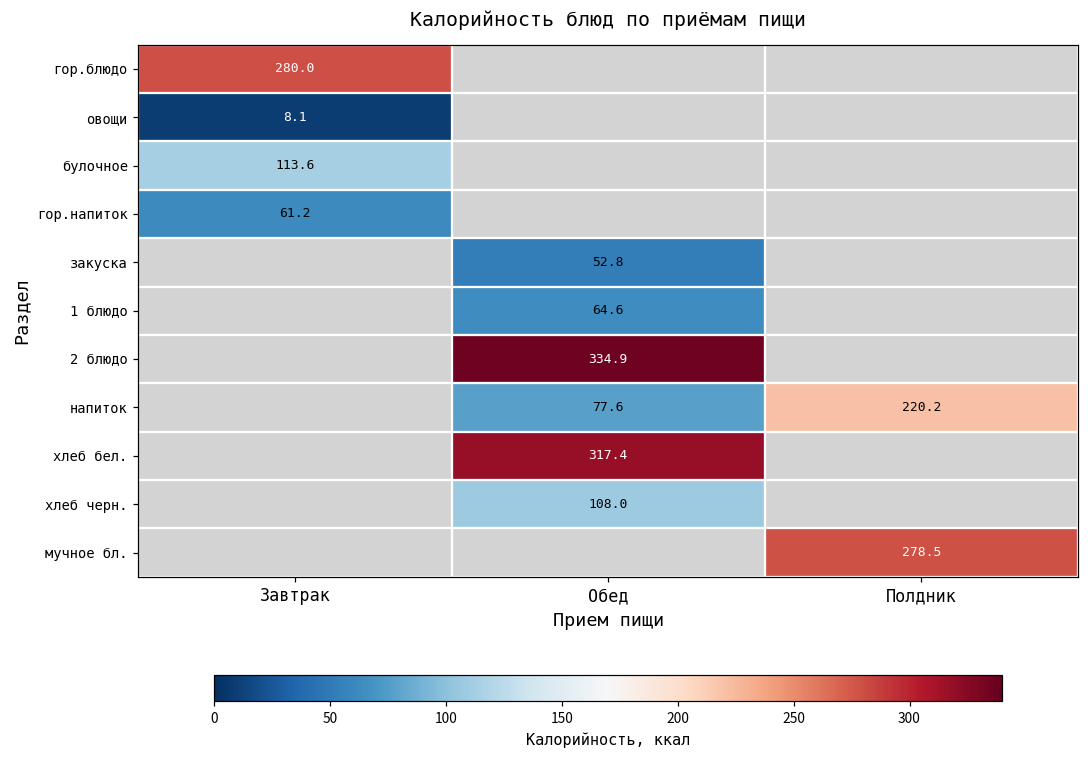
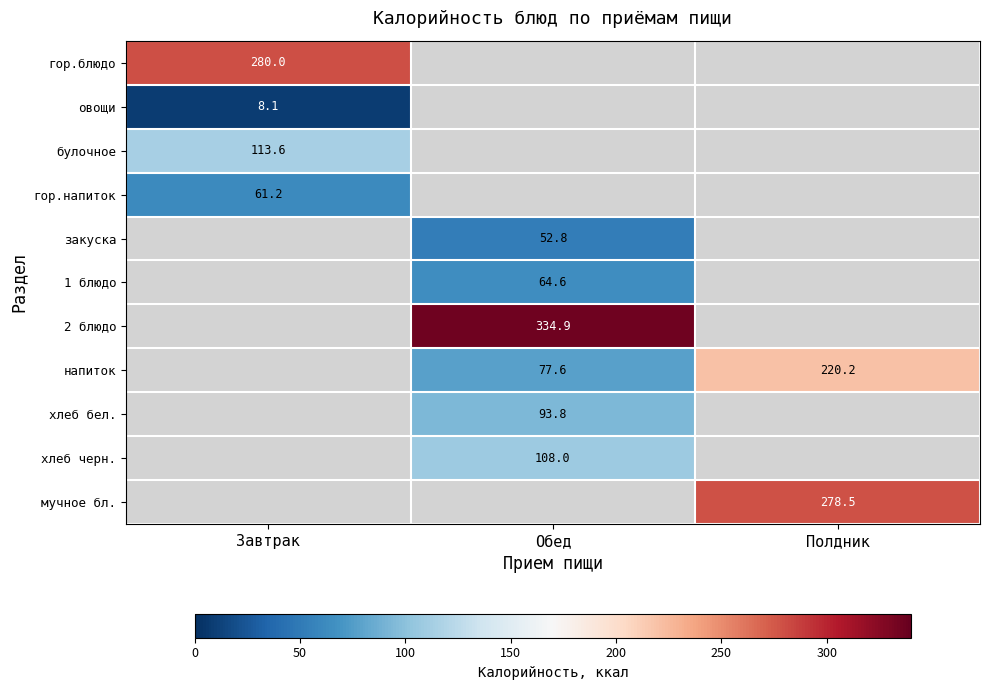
  {
    "гор.блюдо": {
      "Завтрак": 280.0
    },
    "овощи": {
      "Завтрак": 8.1
    },
    "булочное": {
      "Завтрак": 113.6
    },
    "гор.напиток": {
      "Завтрак": 61.2
    },
    "закуска": {
      "Обед": 52.8
    },
    "1 блюдо": {
      "Обед": 64.6
    },
    "2 блюдо": {
      "Обед": 334.9
    },
    "напиток": {
      "Обед": 77.6,
      "Полдник": 220.2
    },
    "хлеб бел.": {
-     "Обед": 317.4
+     "Обед": 93.8
    },
    "хлеб черн.": {
      "Обед": 108.0
    },
    "мучное бл.": {
      "Полдник": 278.5
    }
  }
